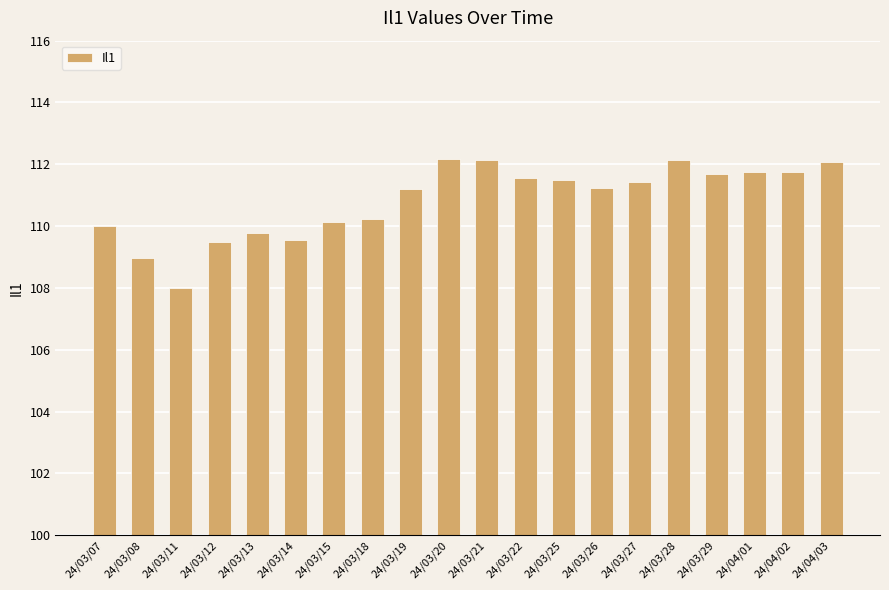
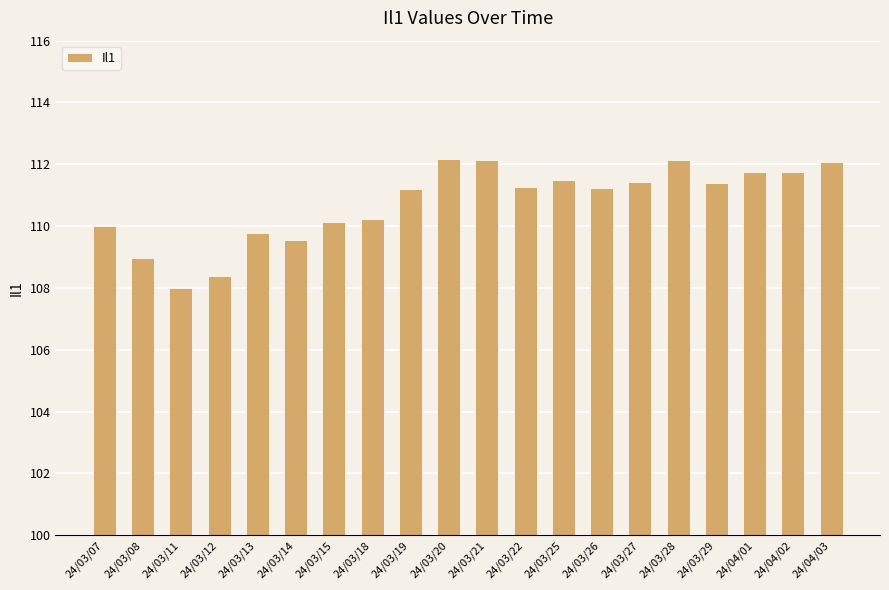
  {
    "24/03/07": 110.0,
    "24/03/08": 109.0,
    "24/03/11": 108.0,
-   "24/03/12": 109.5,
+   "24/03/12": 108.4,
    "24/03/13": 109.8,
    "24/03/14": 109.5,
    "24/03/15": 110.1,
    "24/03/18": 110.2,
    "24/03/19": 111.2,
    "24/03/20": 112.2,
    "24/03/21": 112.1,
-   "24/03/22": 111.6,
+   "24/03/22": 111.3,
    "24/03/25": 111.5,
    "24/03/26": 111.2,
    "24/03/27": 111.4,
    "24/03/28": 112.1,
-   "24/03/29": 111.7,
+   "24/03/29": 111.4,
    "24/04/01": 111.7,
    "24/04/02": 111.8,
    "24/04/03": 112.1
  }
